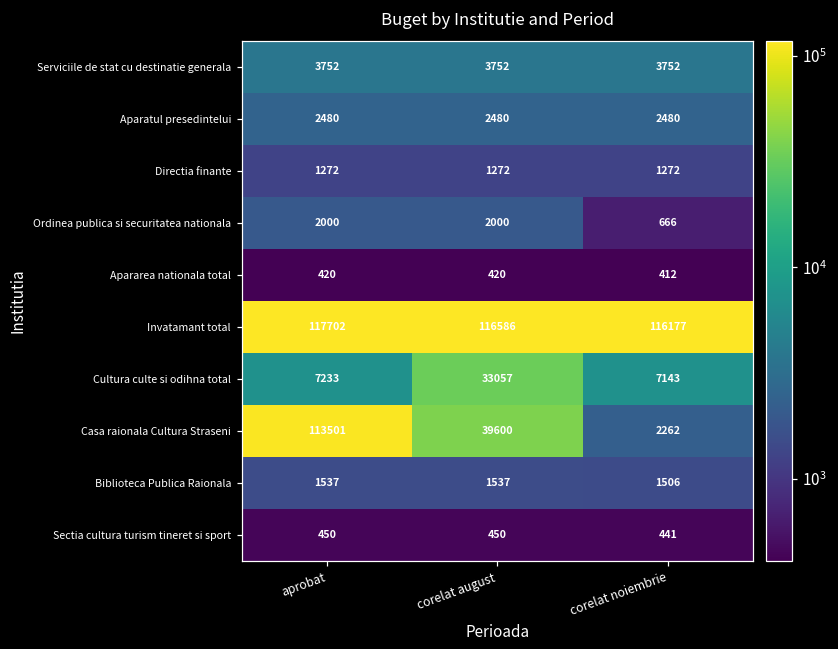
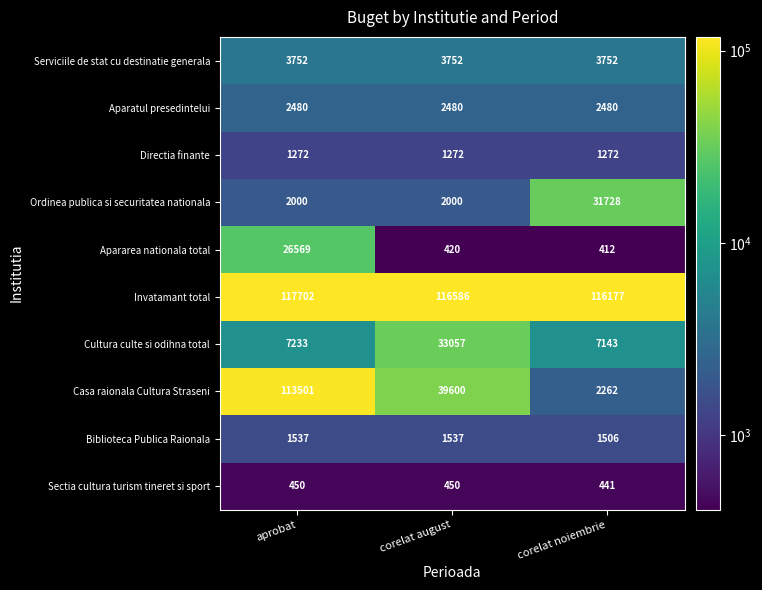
  {
    "Serviciile de stat cu destinatie generala": {
      "aprobat": 3752,
      "corelat august": 3752,
      "corelat noiembrie": 3752
    },
    "Aparatul presedintelui": {
      "aprobat": 2480,
      "corelat august": 2480,
      "corelat noiembrie": 2480
    },
    "Directia finante": {
      "aprobat": 1272,
      "corelat august": 1272,
      "corelat noiembrie": 1272
    },
    "Ordinea publica si securitatea nationala": {
      "aprobat": 2000,
      "corelat august": 2000,
-     "corelat noiembrie": 666
+     "corelat noiembrie": 31728
    },
    "Apararea nationala total": {
-     "aprobat": 420,
+     "aprobat": 26569,
      "corelat august": 420,
      "corelat noiembrie": 412
    },
    "Invatamant total": {
      "aprobat": 117702,
      "corelat august": 116586,
      "corelat noiembrie": 116177
    },
    "Cultura culte si odihna total": {
      "aprobat": 7233,
      "corelat august": 33057,
      "corelat noiembrie": 7143
    },
    "Casa raionala Cultura Straseni": {
      "aprobat": 113501,
      "corelat august": 39600,
      "corelat noiembrie": 2262
    },
    "Biblioteca Publica Raionala": {
      "aprobat": 1537,
      "corelat august": 1537,
      "corelat noiembrie": 1506
    },
    "Sectia cultura turism tineret si sport": {
      "aprobat": 450,
      "corelat august": 450,
      "corelat noiembrie": 441
    }
  }
